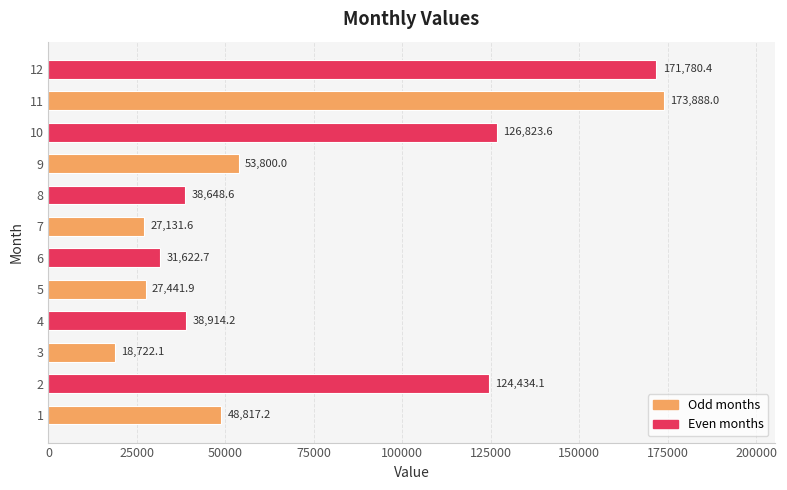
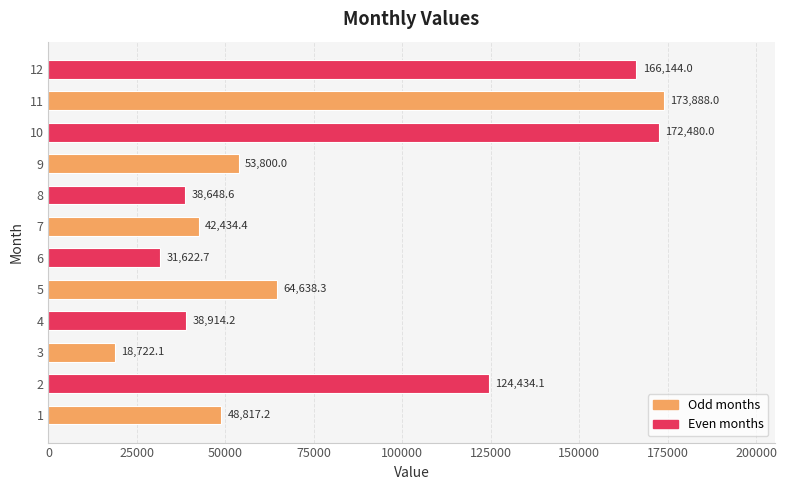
  {
-   "12": "171,780.4",
+   "12": "166,144.0",
    "11": "173,888.0",
-   "10": "126,823.6",
+   "10": "172,480.0",
    "9": "53,800.0",
    "8": "38,648.6",
-   "7": "27,131.6",
+   "7": "42,434.4",
    "6": "31,622.7",
-   "5": "27,441.9",
+   "5": "64,638.3",
    "4": "38,914.2",
    "3": "18,722.1",
    "2": "124,434.1",
    "1": "48,817.2"
  }
